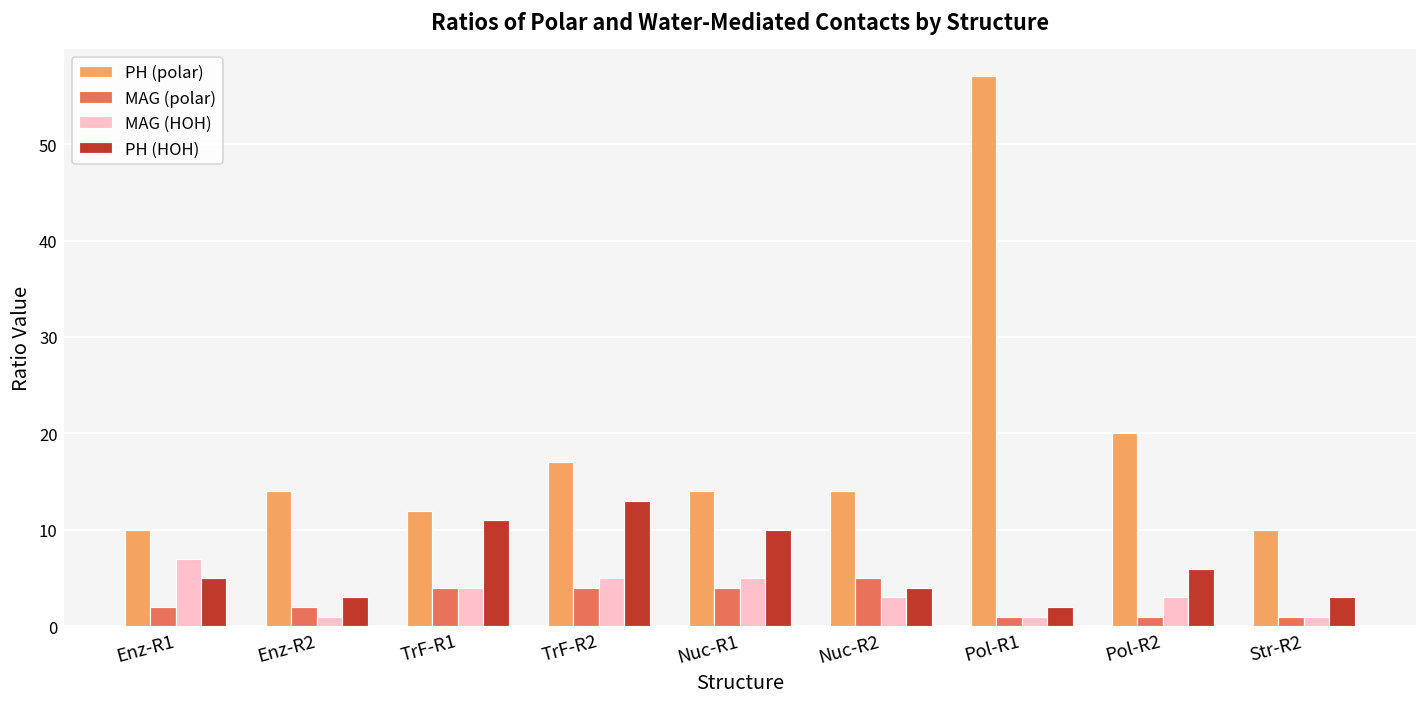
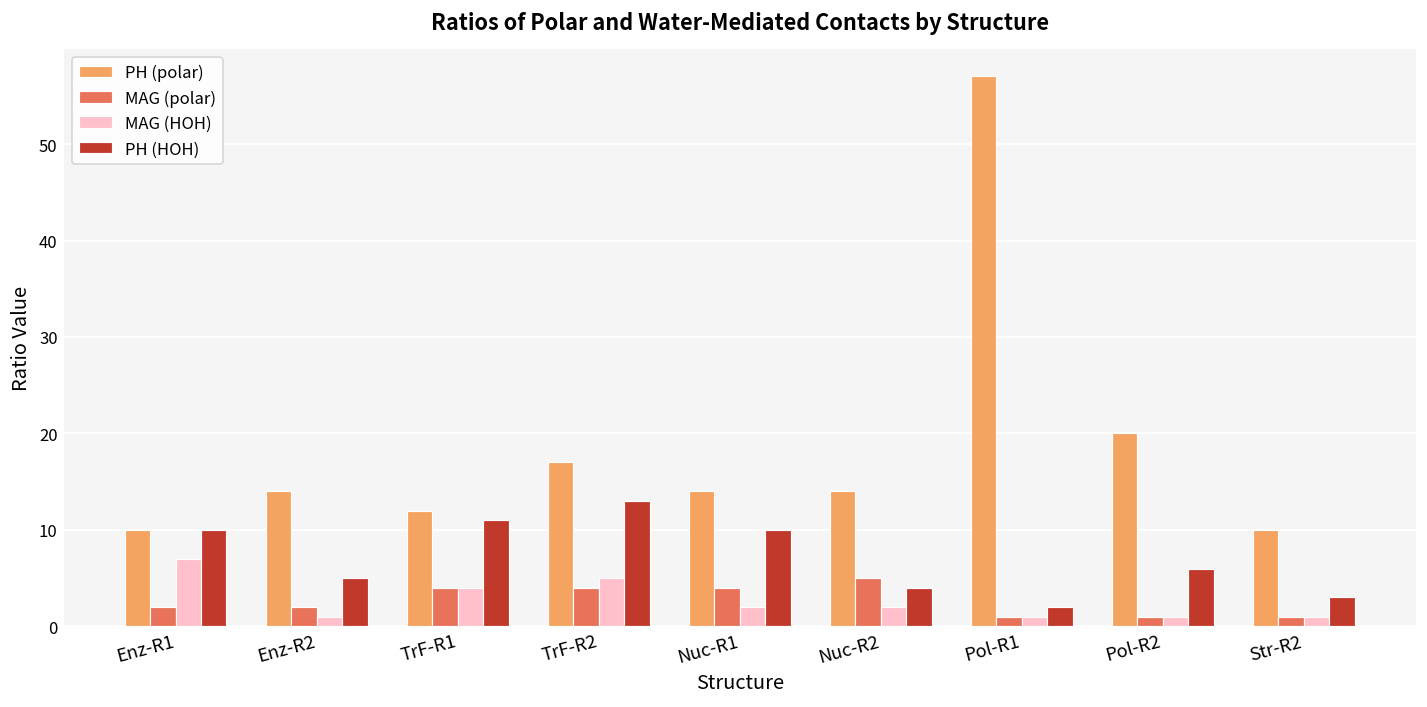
  {
    "MAG (HOH)": {
      "Enz-R1": 7,
      "Enz-R2": 1,
      "TrF-R1": 4,
      "TrF-R2": 5,
-     "Nuc-R1": 5,
-     "Nuc-R2": 3,
+     "Nuc-R1": 2,
+     "Nuc-R2": 2,
      "Pol-R1": 1,
-     "Pol-R2": 3,
+     "Pol-R2": 1,
      "Str-R2": 1
    },
    "PH (HOH)": {
-     "Enz-R1": 5,
-     "Enz-R2": 3,
+     "Enz-R1": 10,
+     "Enz-R2": 5,
      "TrF-R1": 11,
      "TrF-R2": 13,
      "Nuc-R1": 10,
      "Nuc-R2": 4,
      "Pol-R1": 2,
      "Pol-R2": 6,
      "Str-R2": 3
    }
  }
